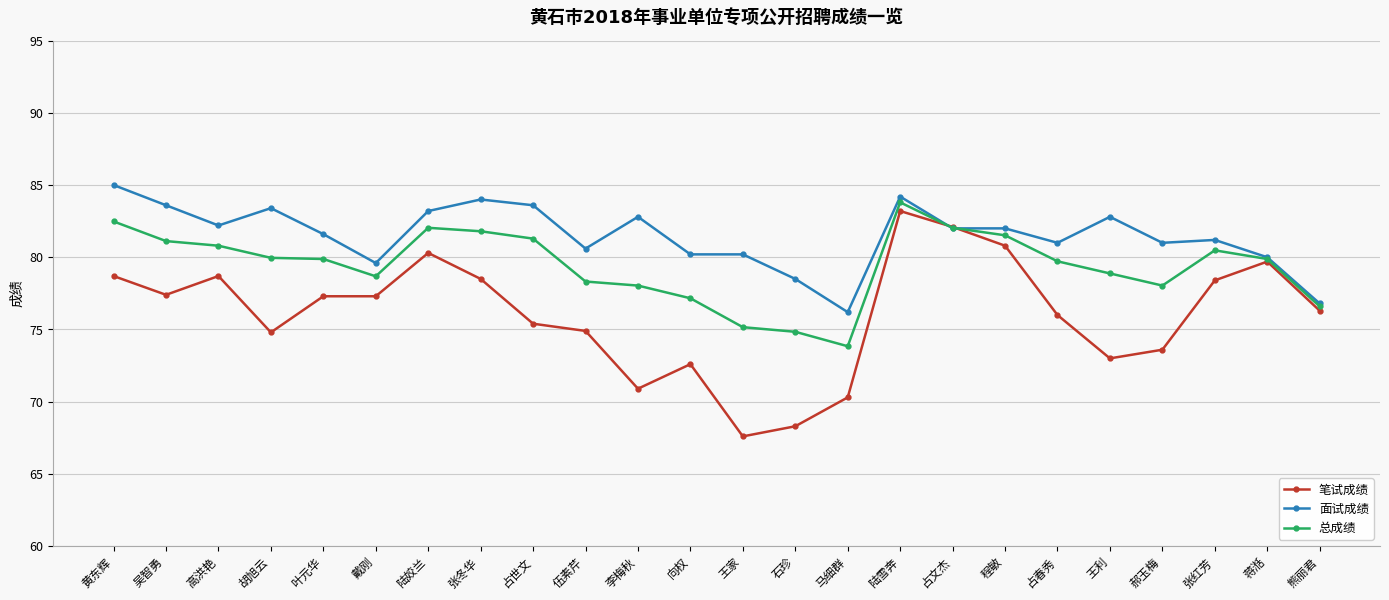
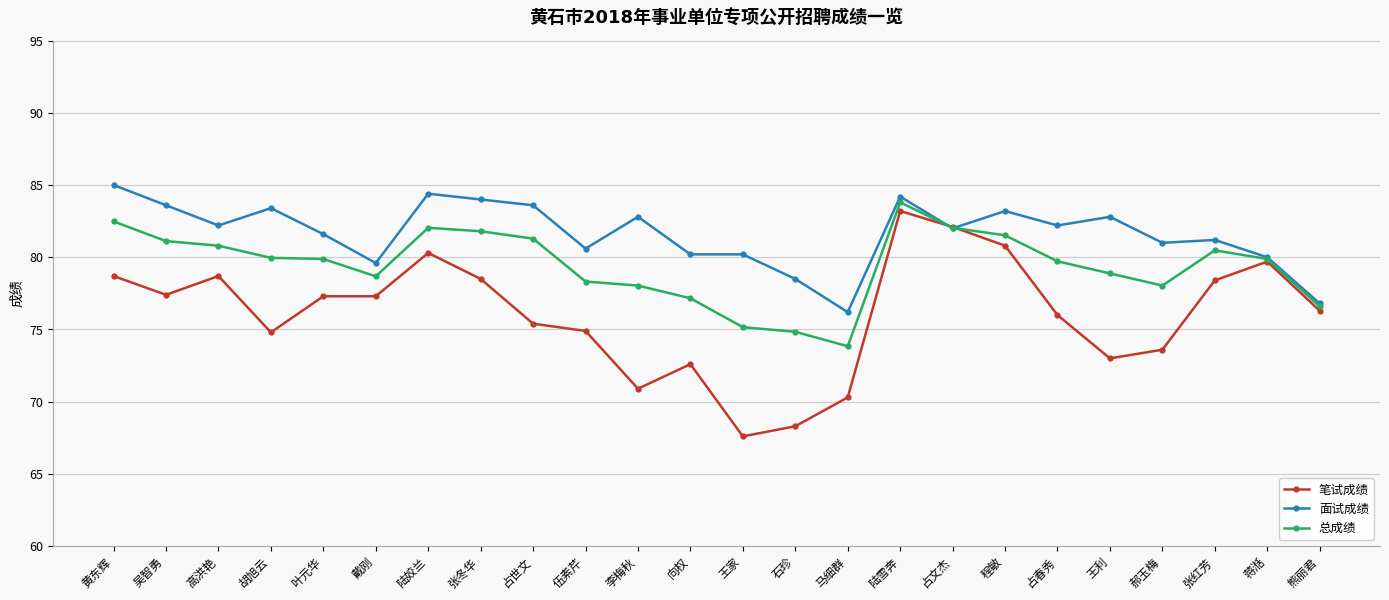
  {
    "笔试成绩": {
      "黄东辉": 78.7,
      "吴智勇": 77.4,
      "高洪艳": 78.7,
      "胡旭云": 74.8,
      "叶元华": 77.3,
      "戴刚": 77.3,
      "陆姣兰": 80.3,
      "张冬华": 78.5,
      "占世文": 75.4,
      "伍素芹": 74.9,
      "李梅秋": 70.9,
      "向权": 72.6,
      "王家": 67.6,
      "石珍": 68.3,
      "马细群": 70.3,
      "陆雪奔": 83.2,
      "程敏": 80.8,
      "占春秀": 76.0,
      "王利": 73.0,
      "郝玉梅": 73.6,
      "张红芳": 78.4,
      "蒋湉": 79.7,
      "熊丽君": 76.3
    },
    "面试成绩": {
      "黄东辉": 85.0,
      "吴智勇": 83.6,
      "高洪艳": 82.2,
      "胡旭云": 83.4,
      "叶元华": 81.6,
      "戴刚": 79.6,
-     "陆姣兰": 83.2,
+     "陆姣兰": 84.4,
      "张冬华": 84.0,
      "占世文": 83.6,
      "伍素芹": 80.6,
      "李梅秋": 82.8,
      "向权": 80.2,
      "王家": 80.2,
      "石珍": 78.5,
      "马细群": 76.2,
      "陆雪奔": 84.2,
-     "程敏": 82.0,
-     "占春秀": 81.0,
+     "程敏": 83.2,
+     "占春秀": 82.2,
      "王利": 82.8,
      "郝玉梅": 81.0,
      "张红芳": 81.2,
      "熊丽君": 76.8
    },
    "总成绩": {
      "黄东辉": 82.5,
      "吴智勇": 81.1,
      "高洪艳": 80.8,
      "胡旭云": 80.0,
      "叶元华": 79.9,
      "戴刚": 78.7,
      "陆姣兰": 82.0,
      "张冬华": 81.8,
      "占世文": 81.3,
      "伍素芹": 78.3,
      "李梅秋": 78.0,
      "向权": 77.2,
      "王家": 75.2,
      "石珍": 74.8,
      "马细群": 73.8,
      "陆雪奔": 83.8,
      "程敏": 81.5,
      "占春秀": 79.7,
      "王利": 78.9,
      "郝玉梅": 78.0,
      "张红芳": 80.5,
      "熊丽君": 76.6
    }
  }
